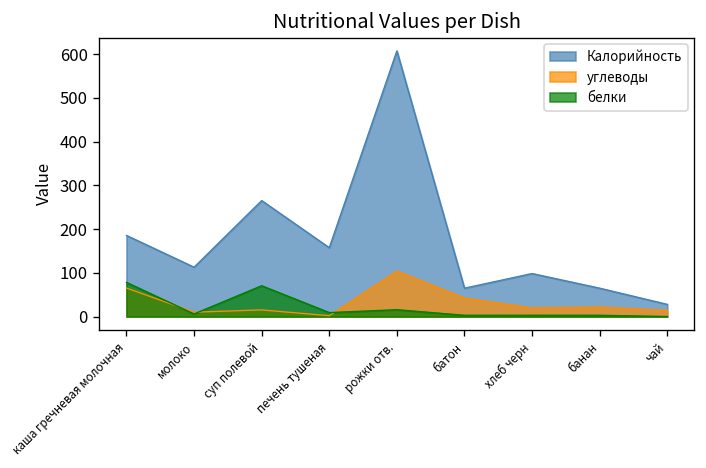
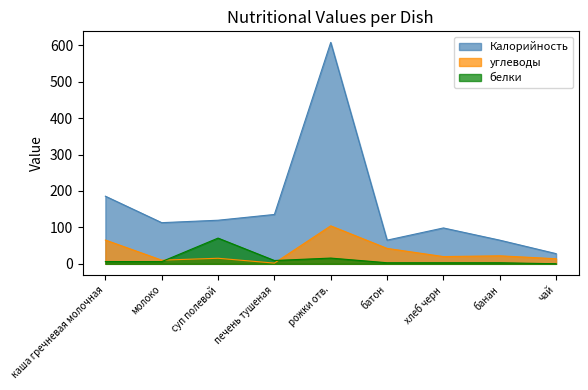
  {
    "Калорийность": {
      "каша гречневая молочная": 190,
      "молоко": 110,
-     "суп полевой": 270,
-     "печень тушеная": 160,
+     "суп полевой": 120,
+     "печень тушеная": 140,
      "рожки отв.": 610,
      "батон": 70,
      "хлеб черн": 100,
      "банан": 70,
      "чай": 30
    },
    "углеводы": {
      "каша гречневая молочная": 70,
      "суп полевой": 20,
      "печень тушеная": 0,
      "рожки отв.": 100,
      "батон": 40,
      "хлеб черн": 20,
      "банан": 20,
      "чай": 10
    },
    "белки": {
-     "каша гречневая молочная": 80,
+     "каша гречневая молочная": 10,
      "суп полевой": 70,
      "печень тушеная": 10,
      "рожки отв.": 20,
      "батон": 0,
      "хлеб черн": 0,
      "банан": 0,
      "чай": 0
    }
  }
